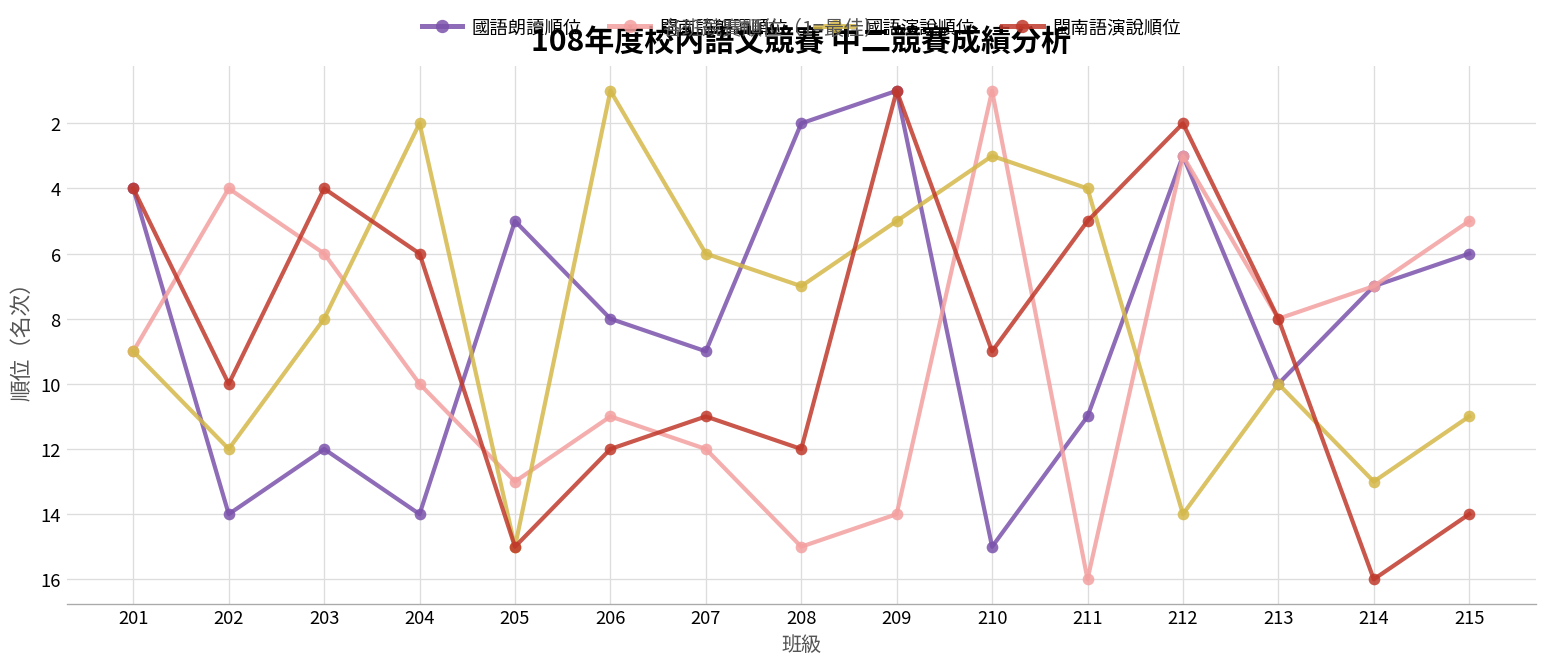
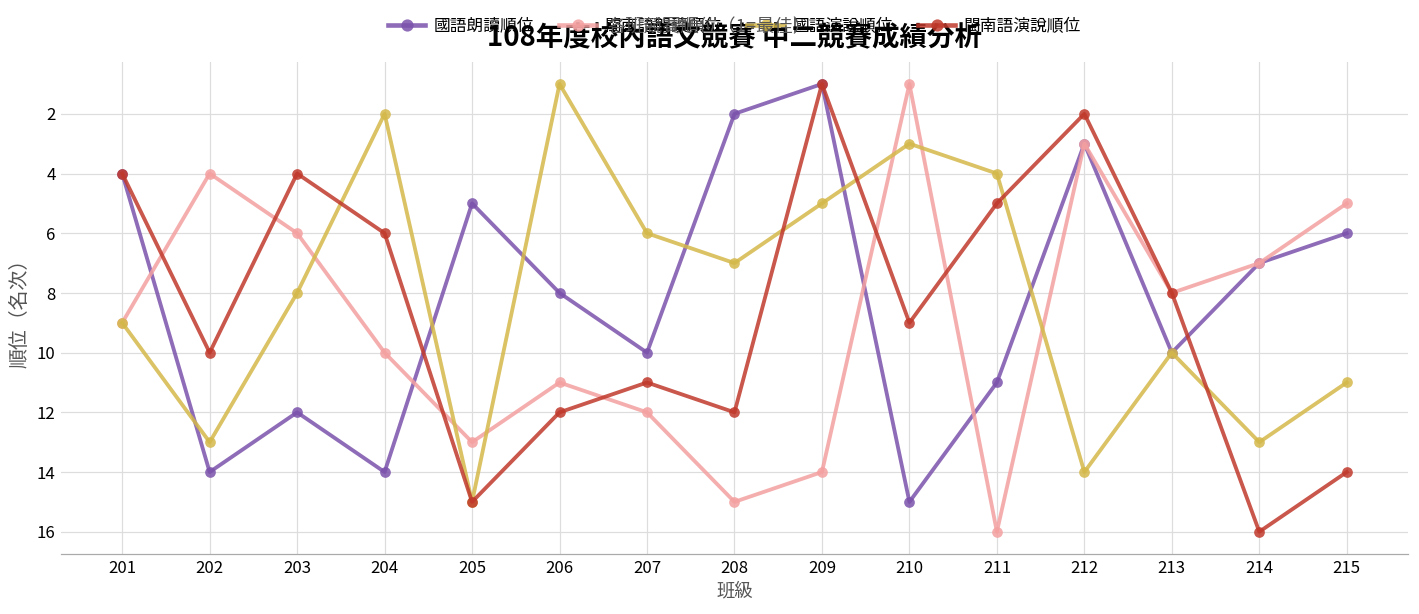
  {
    "國語朗讀順位": {
      "202": 14,
      "203": 12,
      "204": 14,
      "205": 5,
      "206": 8,
-     "207": 9,
+     "207": 10,
      "208": 2,
      "210": 15,
      "211": 11,
      "215": 6
    },
    "閩南語朗讀順位": {
      "202": 4,
      "203": 6,
      "204": 10,
      "205": 13,
      "206": 11,
      "207": 12,
      "208": 15,
      "209": 14,
      "210": 1,
      "211": 16,
      "215": 5
    },
    "國語演說順位": {
-     "202": 12,
+     "202": 13,
      "203": 8,
      "204": 2,
      "206": 1,
      "207": 6,
      "208": 7,
      "209": 5,
      "210": 3,
      "211": 4,
      "212": 14,
      "214": 13,
      "215": 11
    },
    "閩南語演說順位": {
      "202": 10,
      "203": 4,
      "204": 6,
      "206": 12,
      "207": 11,
      "208": 12,
      "210": 9,
      "211": 5,
      "212": 2,
      "214": 16,
      "215": 14
    }
  }
